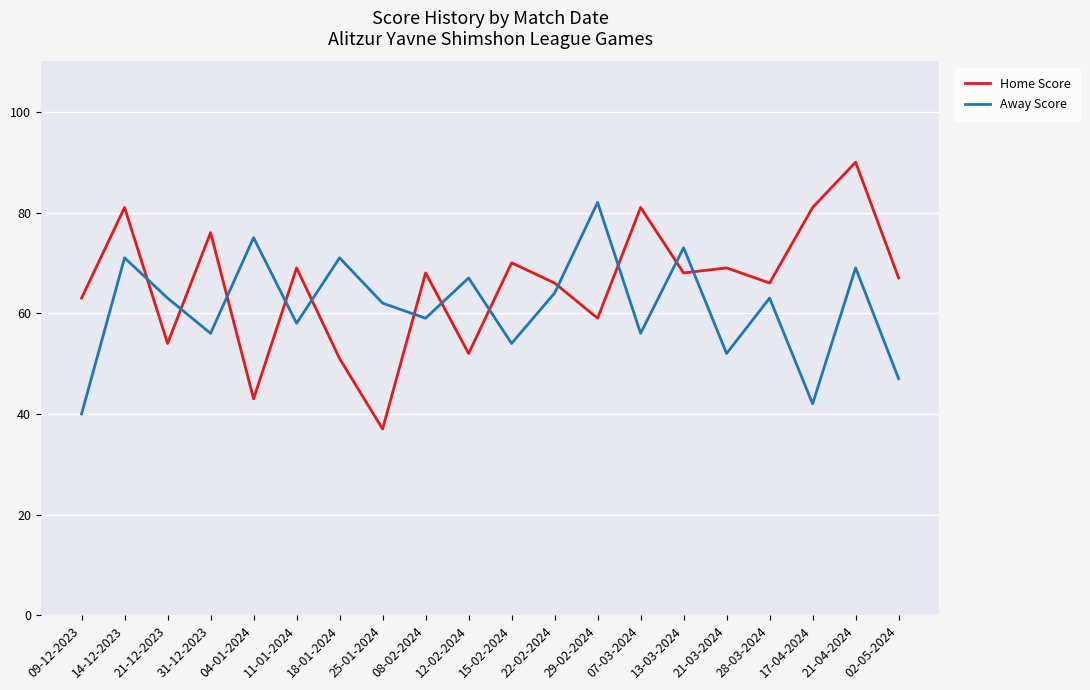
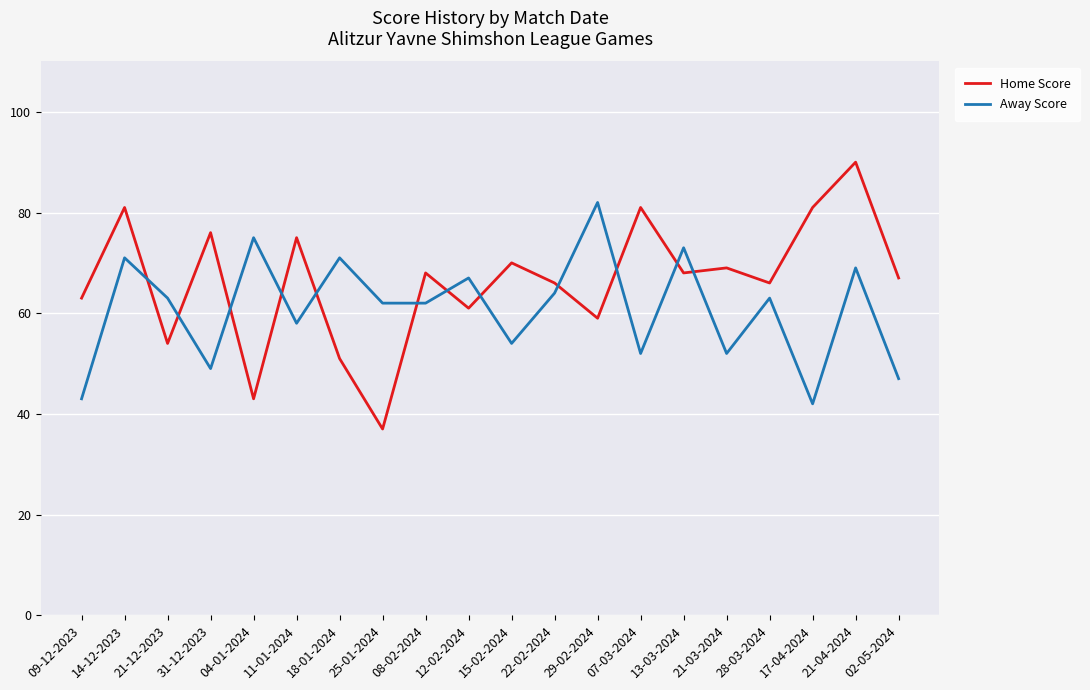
  {
    "Home Score": {
      "09-12-2023": 63,
      "14-12-2023": 81,
      "21-12-2023": 54,
      "31-12-2023": 76,
      "04-01-2024": 43,
-     "11-01-2024": 69,
+     "11-01-2024": 75,
      "18-01-2024": 51,
      "25-01-2024": 37,
      "08-02-2024": 68,
-     "12-02-2024": 52,
+     "12-02-2024": 61,
      "15-02-2024": 70,
      "22-02-2024": 66,
      "29-02-2024": 59,
      "07-03-2024": 81,
      "13-03-2024": 68,
      "21-03-2024": 69,
      "28-03-2024": 66,
      "17-04-2024": 81,
      "21-04-2024": 90,
      "02-05-2024": 67
    },
    "Away Score": {
-     "09-12-2023": 40,
+     "09-12-2023": 43,
      "14-12-2023": 71,
      "21-12-2023": 63,
-     "31-12-2023": 56,
+     "31-12-2023": 49,
      "04-01-2024": 75,
      "11-01-2024": 58,
      "18-01-2024": 71,
      "25-01-2024": 62,
-     "08-02-2024": 59,
+     "08-02-2024": 62,
      "12-02-2024": 67,
      "15-02-2024": 54,
      "22-02-2024": 64,
      "29-02-2024": 82,
-     "07-03-2024": 56,
+     "07-03-2024": 52,
      "13-03-2024": 73,
      "21-03-2024": 52,
      "28-03-2024": 63,
      "17-04-2024": 42,
      "21-04-2024": 69,
      "02-05-2024": 47
    }
  }
